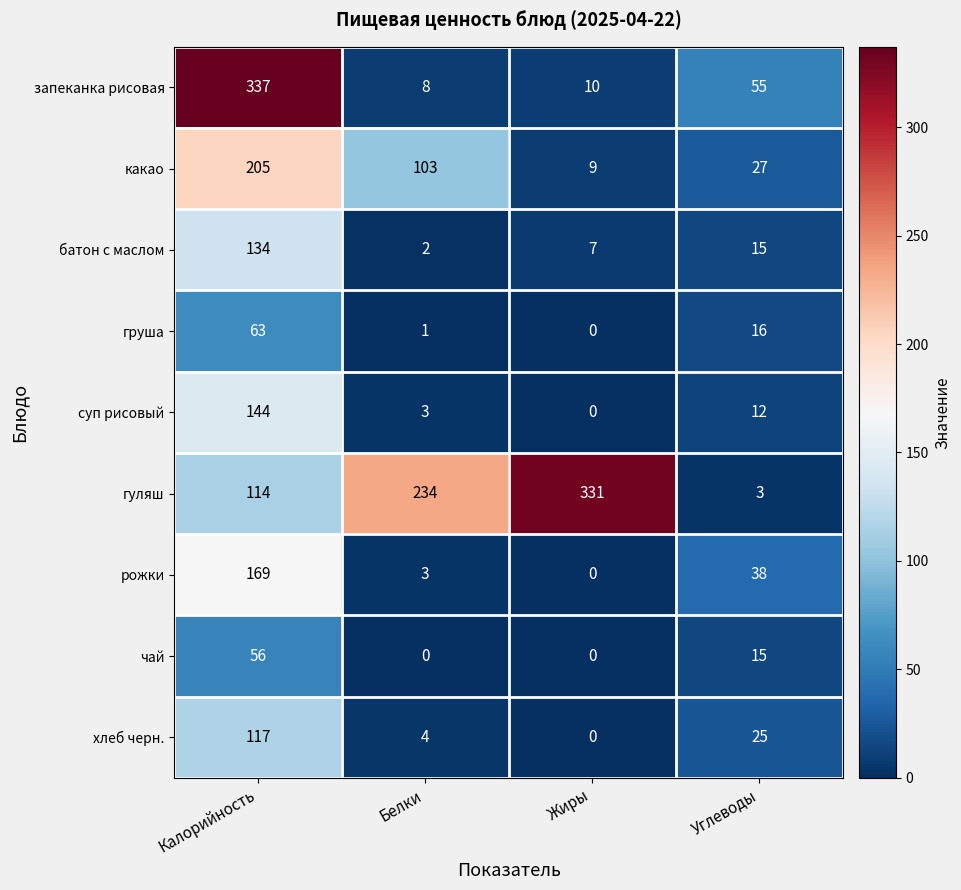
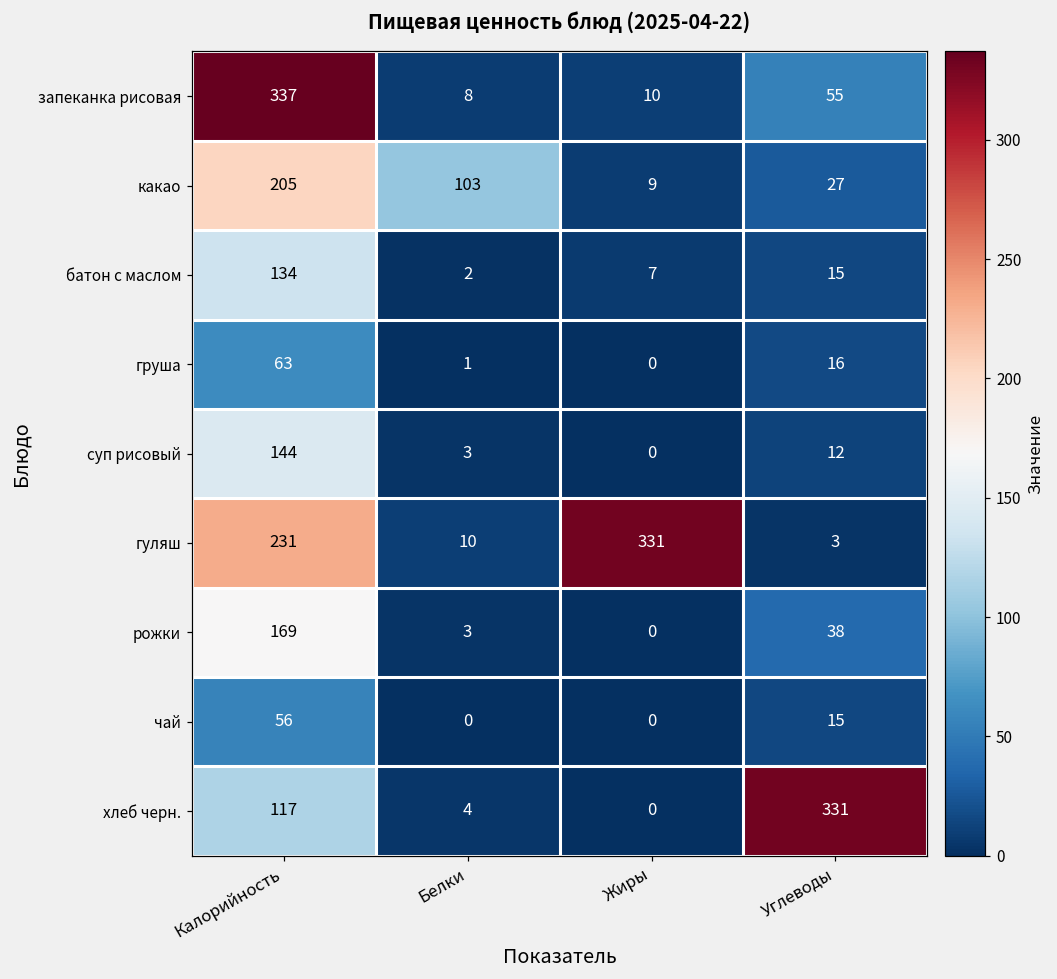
  {
    "запеканка рисовая": {
      "Калорийность": 337,
      "Белки": 8,
      "Жиры": 10,
      "Углеводы": 55
    },
    "какао": {
      "Калорийность": 205,
      "Белки": 103,
      "Жиры": 9,
      "Углеводы": 27
    },
    "батон с маслом": {
      "Калорийность": 134,
      "Белки": 2,
      "Жиры": 7,
      "Углеводы": 15
    },
    "груша": {
      "Калорийность": 63,
      "Белки": 1,
      "Жиры": 0,
      "Углеводы": 16
    },
    "суп рисовый": {
      "Калорийность": 144,
      "Белки": 3,
      "Жиры": 0,
      "Углеводы": 12
    },
    "гуляш": {
-     "Калорийность": 114,
-     "Белки": 234,
+     "Калорийность": 231,
+     "Белки": 10,
      "Жиры": 331,
      "Углеводы": 3
    },
    "рожки": {
      "Калорийность": 169,
      "Белки": 3,
      "Жиры": 0,
      "Углеводы": 38
    },
    "чай": {
      "Калорийность": 56,
      "Белки": 0,
      "Жиры": 0,
      "Углеводы": 15
    },
    "хлеб черн.": {
      "Калорийность": 117,
      "Белки": 4,
      "Жиры": 0,
-     "Углеводы": 25
+     "Углеводы": 331
    }
  }
